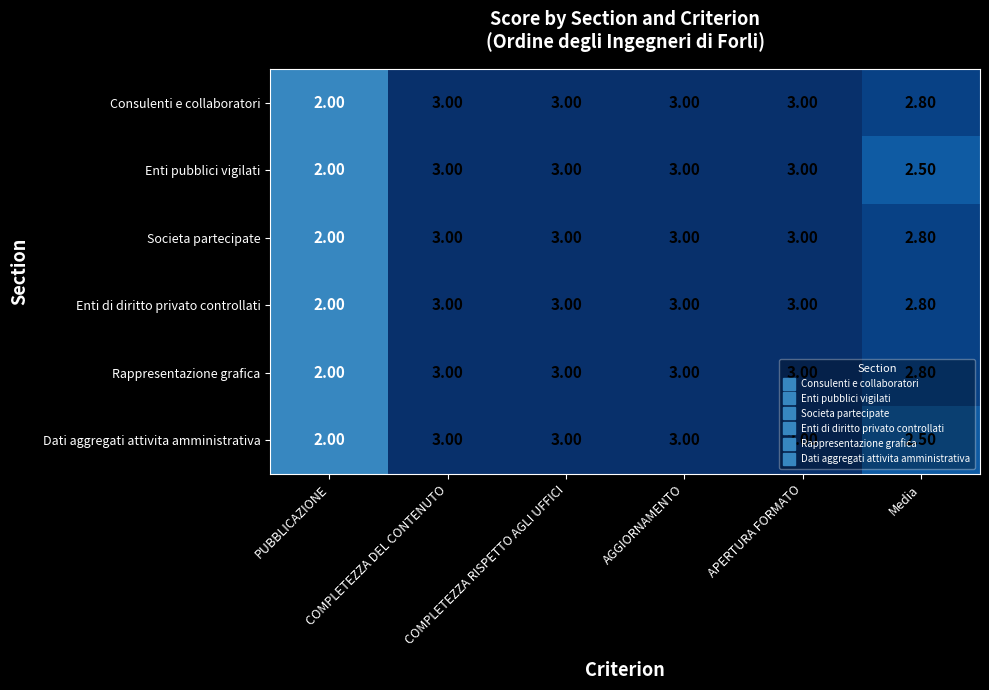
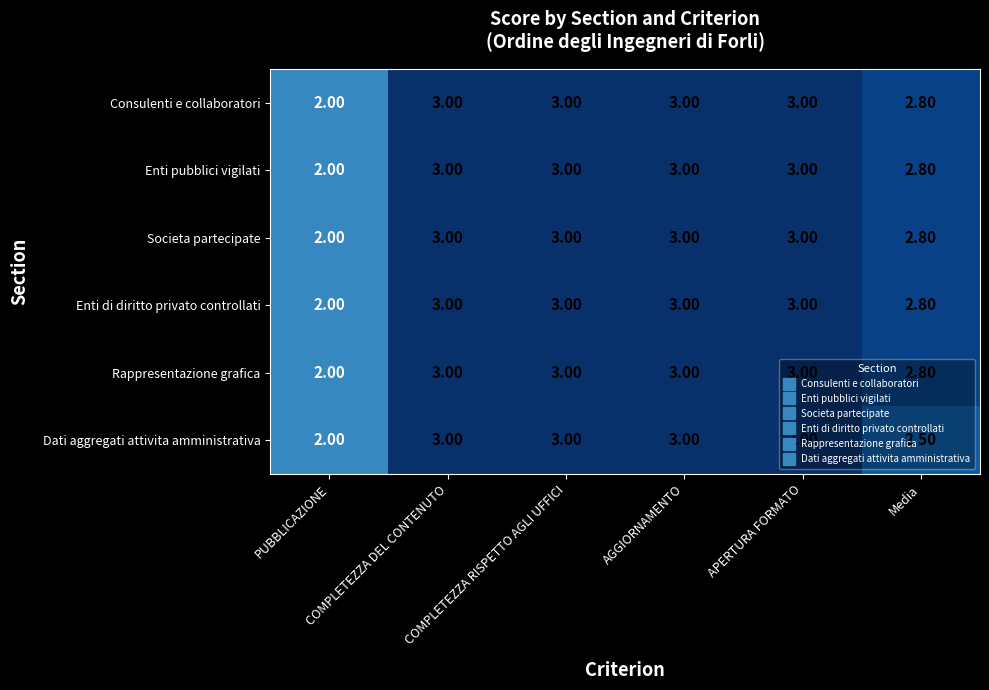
  {
    "Consulenti e collaboratori": {
      "PUBBLICAZIONE": 2.00,
      "COMPLETEZZA DEL CONTENUTO": 3.00,
      "COMPLETEZZA RISPETTO AGLI UFFICI": 3.00,
      "AGGIORNAMENTO": 3.00,
      "APERTURA FORMATO": 3.00,
      "Media": 2.80
    },
    "Enti pubblici vigilati": {
      "PUBBLICAZIONE": 2.00,
      "COMPLETEZZA DEL CONTENUTO": 3.00,
      "COMPLETEZZA RISPETTO AGLI UFFICI": 3.00,
      "AGGIORNAMENTO": 3.00,
      "APERTURA FORMATO": 3.00,
-     "Media": 2.50
+     "Media": 2.80
    },
    "Societa partecipate": {
      "PUBBLICAZIONE": 2.00,
      "COMPLETEZZA DEL CONTENUTO": 3.00,
      "COMPLETEZZA RISPETTO AGLI UFFICI": 3.00,
      "AGGIORNAMENTO": 3.00,
      "APERTURA FORMATO": 3.00,
      "Media": 2.80
    },
    "Enti di diritto privato controllati": {
      "PUBBLICAZIONE": 2.00,
      "COMPLETEZZA DEL CONTENUTO": 3.00,
      "COMPLETEZZA RISPETTO AGLI UFFICI": 3.00,
      "AGGIORNAMENTO": 3.00,
      "APERTURA FORMATO": 3.00,
      "Media": 2.80
    },
    "Rappresentazione grafica": {
      "PUBBLICAZIONE": 2.00,
      "COMPLETEZZA DEL CONTENUTO": 3.00,
      "COMPLETEZZA RISPETTO AGLI UFFICI": 3.00,
      "AGGIORNAMENTO": 3.00
    },
    "Dati aggregati attivita amministrativa": {
      "PUBBLICAZIONE": 2.00,
      "COMPLETEZZA DEL CONTENUTO": 3.00,
      "COMPLETEZZA RISPETTO AGLI UFFICI": 3.00,
      "AGGIORNAMENTO": 3.00
    }
  }
